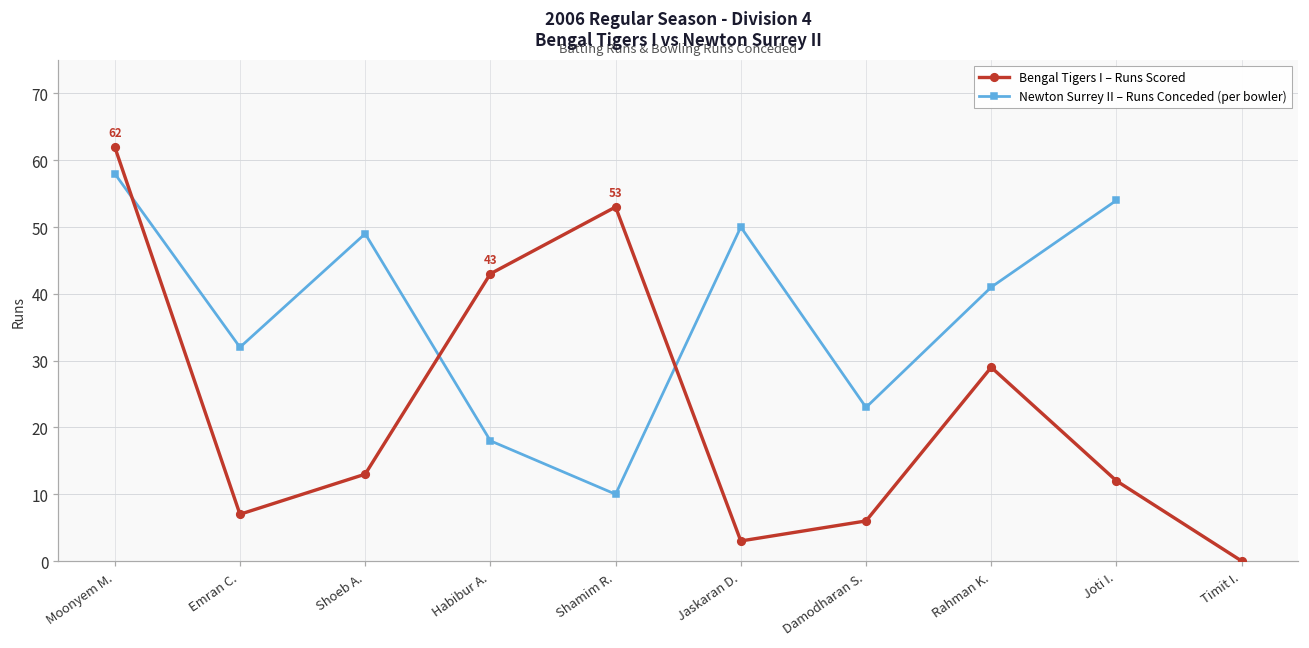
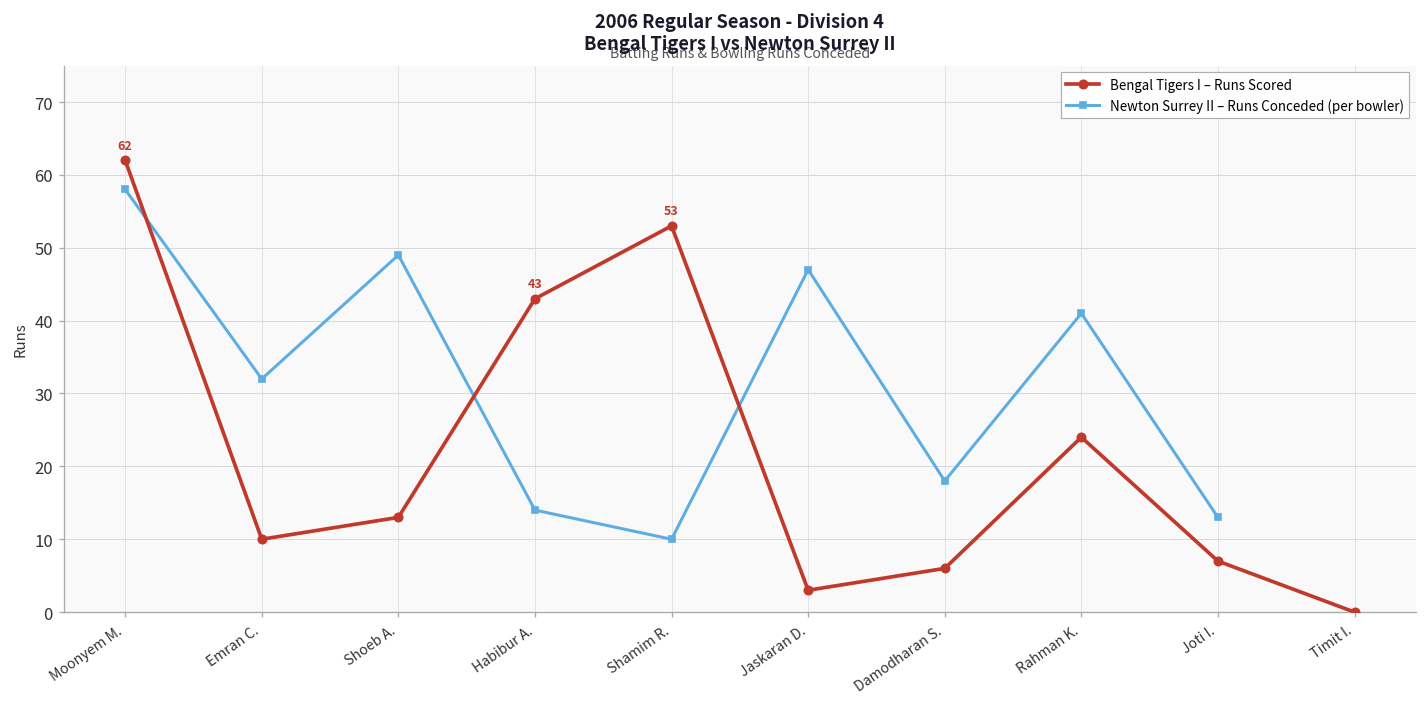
  {
    "Bengal Tigers I – Runs Scored": {
-     "Emran C.": 7,
+     "Emran C.": 10,
      "Shoeb A.": 13,
      "Jaskaran D.": 3,
      "Damodharan S.": 6,
-     "Rahman K.": 29,
-     "Joti I.": 12,
+     "Rahman K.": 24,
+     "Joti I.": 7,
      "Timit I.": 0
    },
    "Newton Surrey II – Runs Conceded (per bowler)": {
      "Moonyem M.": 58,
      "Emran C.": 32,
      "Shoeb A.": 49,
-     "Habibur A.": 18,
+     "Habibur A.": 14,
      "Shamim R.": 10,
-     "Jaskaran D.": 50,
-     "Damodharan S.": 23,
+     "Jaskaran D.": 47,
+     "Damodharan S.": 18,
      "Rahman K.": 41,
-     "Joti I.": 54
+     "Joti I.": 13
    }
  }
